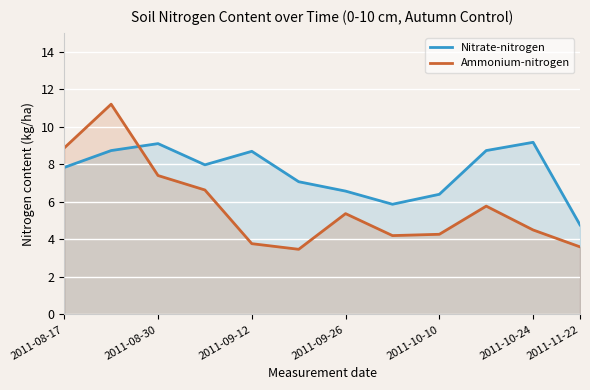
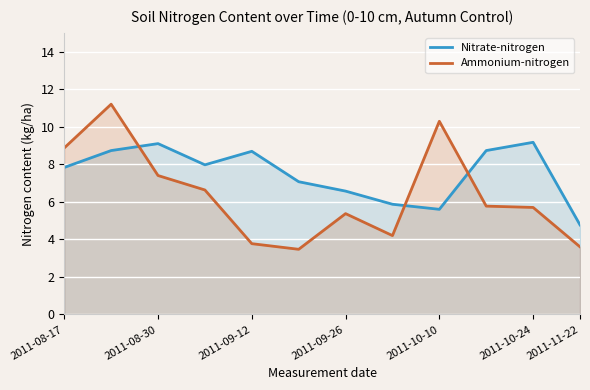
  {
    "Nitrate-nitrogen": {
      "2011-08-17": 7.8,
      "2011-08-30": 9.1,
      "2011-09-12": 8.7,
      "2011-09-26": 6.6,
-     "2011-10-10": 6.4,
+     "2011-10-10": 5.6,
      "2011-10-24": 9.2,
      "2011-11-22": 4.8
    },
    "Ammonium-nitrogen": {
      "2011-08-17": 8.9,
      "2011-08-30": 7.4,
      "2011-09-12": 3.8,
      "2011-09-26": 5.4,
-     "2011-10-10": 4.3,
-     "2011-10-24": 4.5,
+     "2011-10-10": 10.3,
+     "2011-10-24": 5.7,
      "2011-11-22": 3.6
    }
  }
